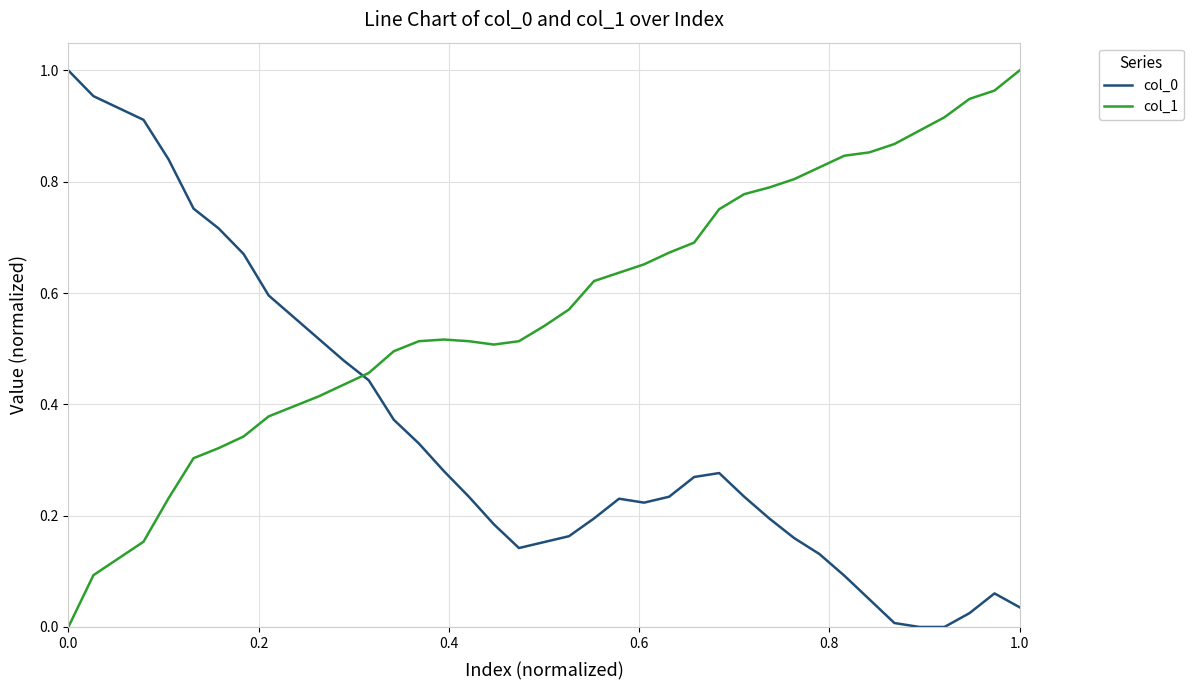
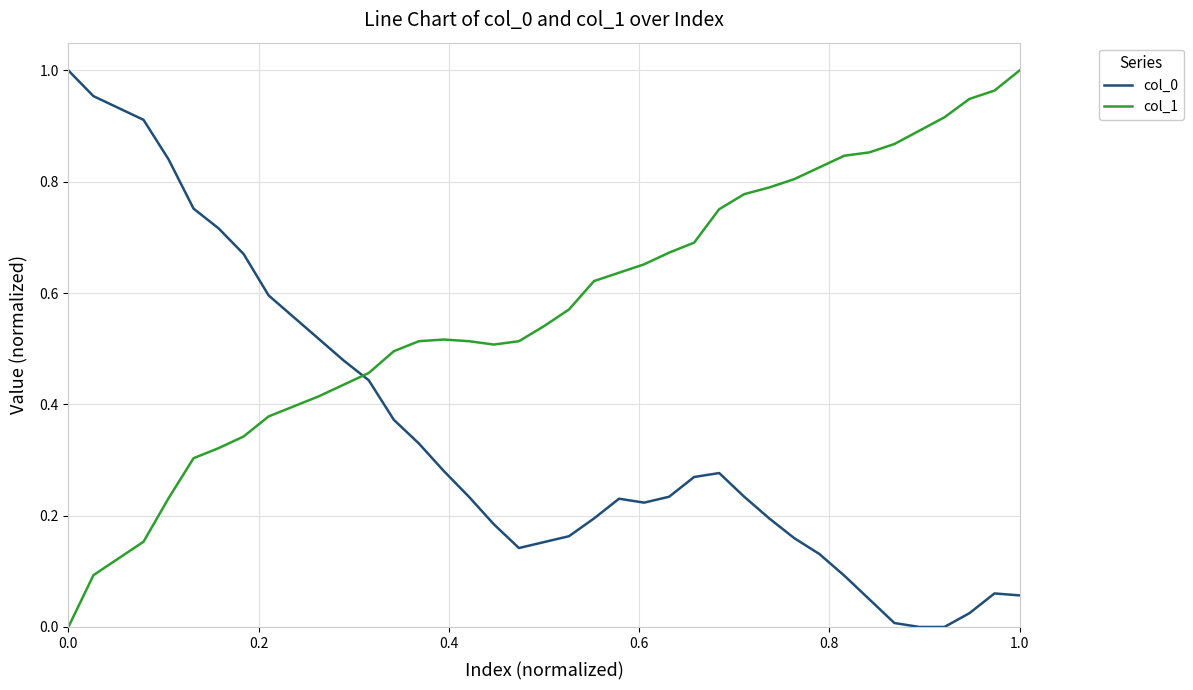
  {
    "col_0": {
      "0.0": 1.00,
-     "1.0": 0.04
+     "1.0": 0.06
    },
    "col_1": {
      "0.0": 0.00,
      "1.0": 1.00
    }
  }
